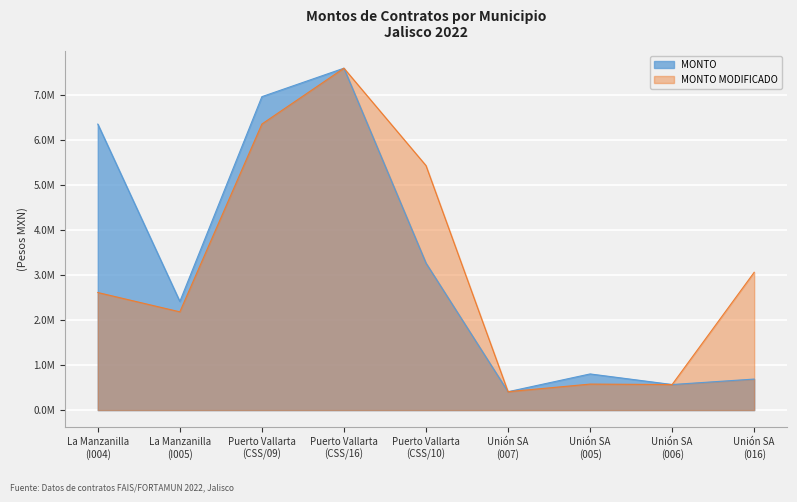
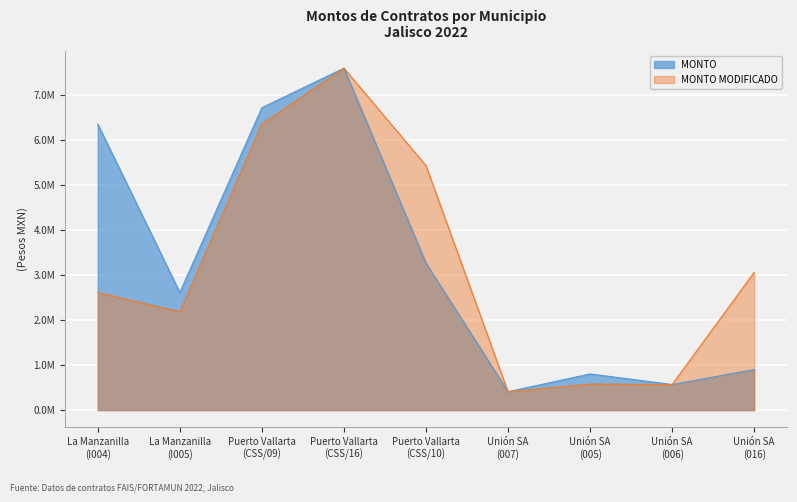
  {
    "MONTO": {
      "La Manzanilla (I004)": 6400000,
-     "La Manzanilla (I005)": 2400000,
-     "Puerto Vallarta (CSS/09)": 7000000,
+     "La Manzanilla (I005)": 2600000,
+     "Puerto Vallarta (CSS/09)": 6700000,
      "Puerto Vallarta (CSS/10)": 3300000,
      "Unión SA (005)": 800000,
-     "Unión SA (016)": 700000
+     "Unión SA (016)": 900000
    },
    "MONTO MODIFICADO": {
      "La Manzanilla (I004)": 2600000,
      "La Manzanilla (I005)": 2200000,
      "Puerto Vallarta (CSS/09)": 6400000,
      "Puerto Vallarta (CSS/10)": 5400000,
      "Unión SA (005)": 600000,
      "Unión SA (016)": 3100000
    }
  }
